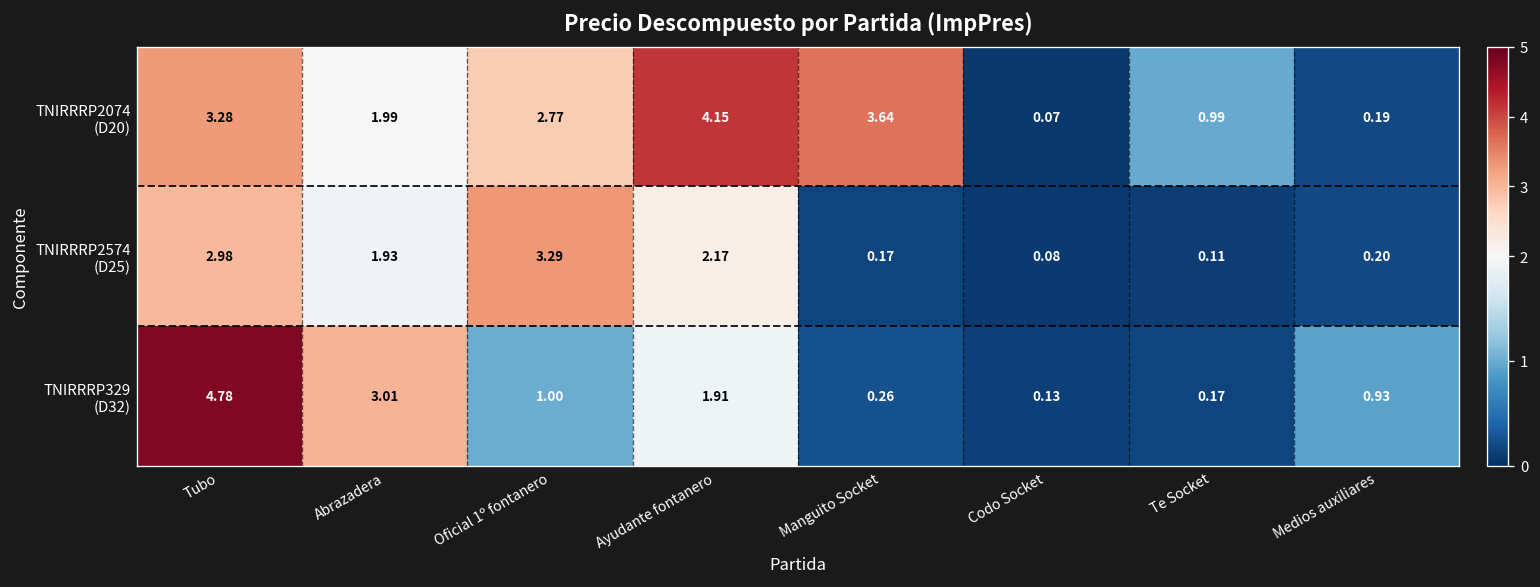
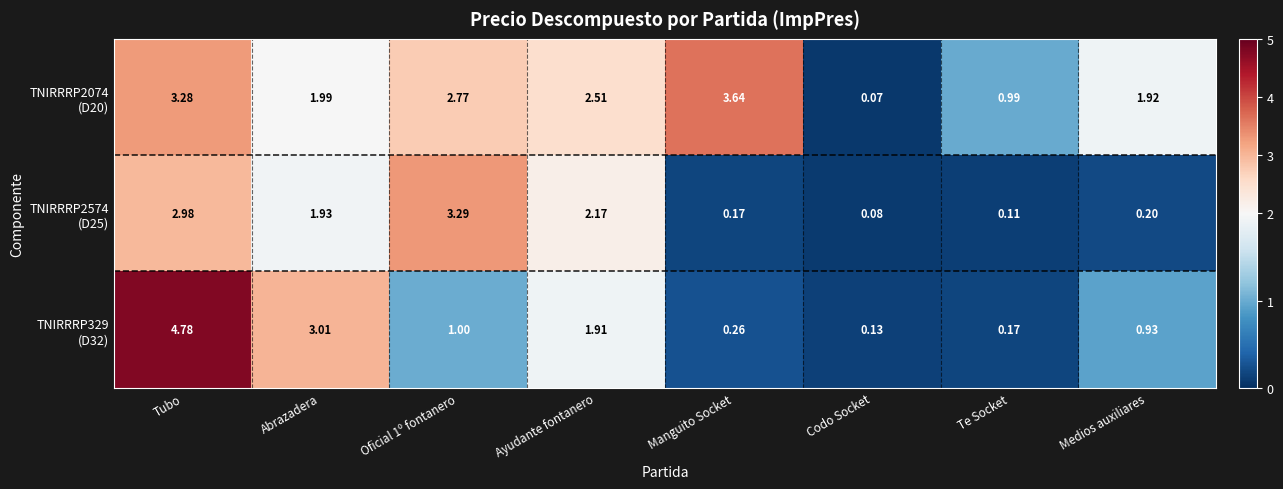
  {
    "TNIRRRP2074 (D20)": {
      "Tubo": 3.28,
      "Abrazadera": 1.99,
      "Oficial 1º fontanero": 2.77,
-     "Ayudante fontanero": 4.15,
+     "Ayudante fontanero": 2.51,
      "Manguito Socket": 3.64,
      "Codo Socket": 0.07,
      "Te Socket": 0.99,
-     "Medios auxiliares": 0.19
+     "Medios auxiliares": 1.92
    },
    "TNIRRRP2574 (D25)": {
      "Tubo": 2.98,
      "Abrazadera": 1.93,
      "Oficial 1º fontanero": 3.29,
      "Ayudante fontanero": 2.17,
      "Manguito Socket": 0.17,
      "Codo Socket": 0.08,
      "Te Socket": 0.11,
      "Medios auxiliares": 0.20
    },
    "TNIRRRP329 (D32)": {
      "Tubo": 4.78,
      "Abrazadera": 3.01,
      "Oficial 1º fontanero": 1.00,
      "Ayudante fontanero": 1.91,
      "Manguito Socket": 0.26,
      "Codo Socket": 0.13,
      "Te Socket": 0.17,
      "Medios auxiliares": 0.93
    }
  }
